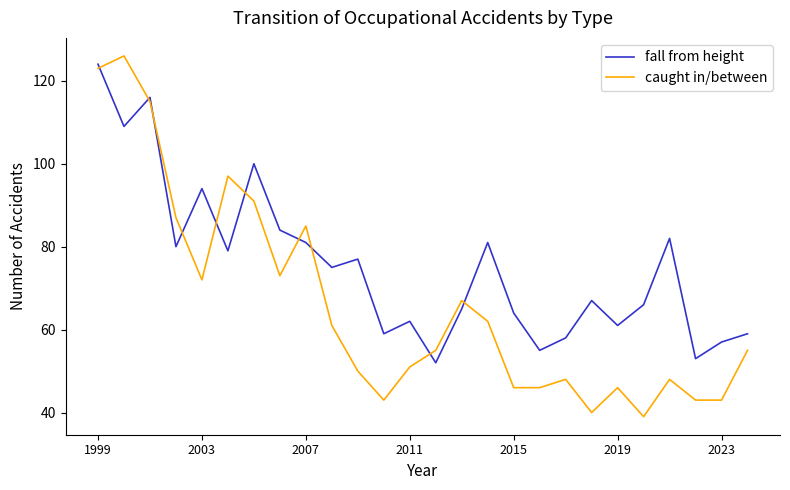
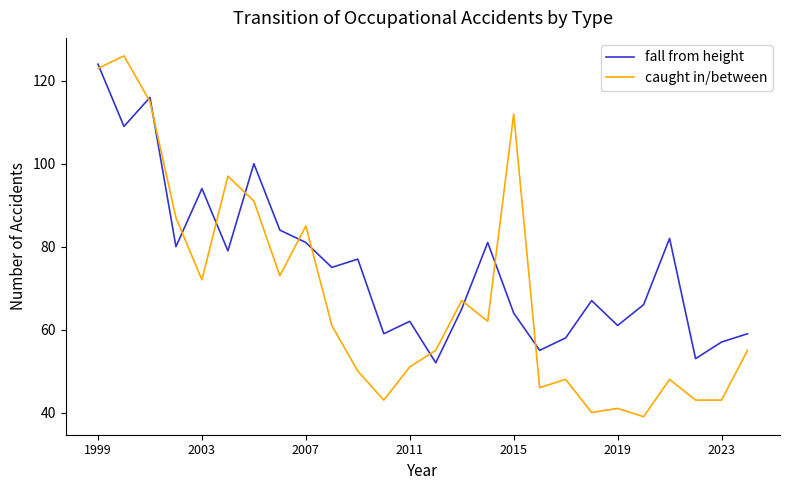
  {
    "fall from height": {
      "1999": 124,
      "2003": 94,
      "2007": 81,
      "2011": 62,
      "2015": 64,
      "2019": 61,
      "2023": 57
    },
    "caught in/between": {
      "1999": 123,
      "2003": 72,
      "2007": 85,
      "2011": 51,
-     "2015": 46,
-     "2019": 46,
+     "2015": 112,
+     "2019": 41,
      "2023": 43
    }
  }
